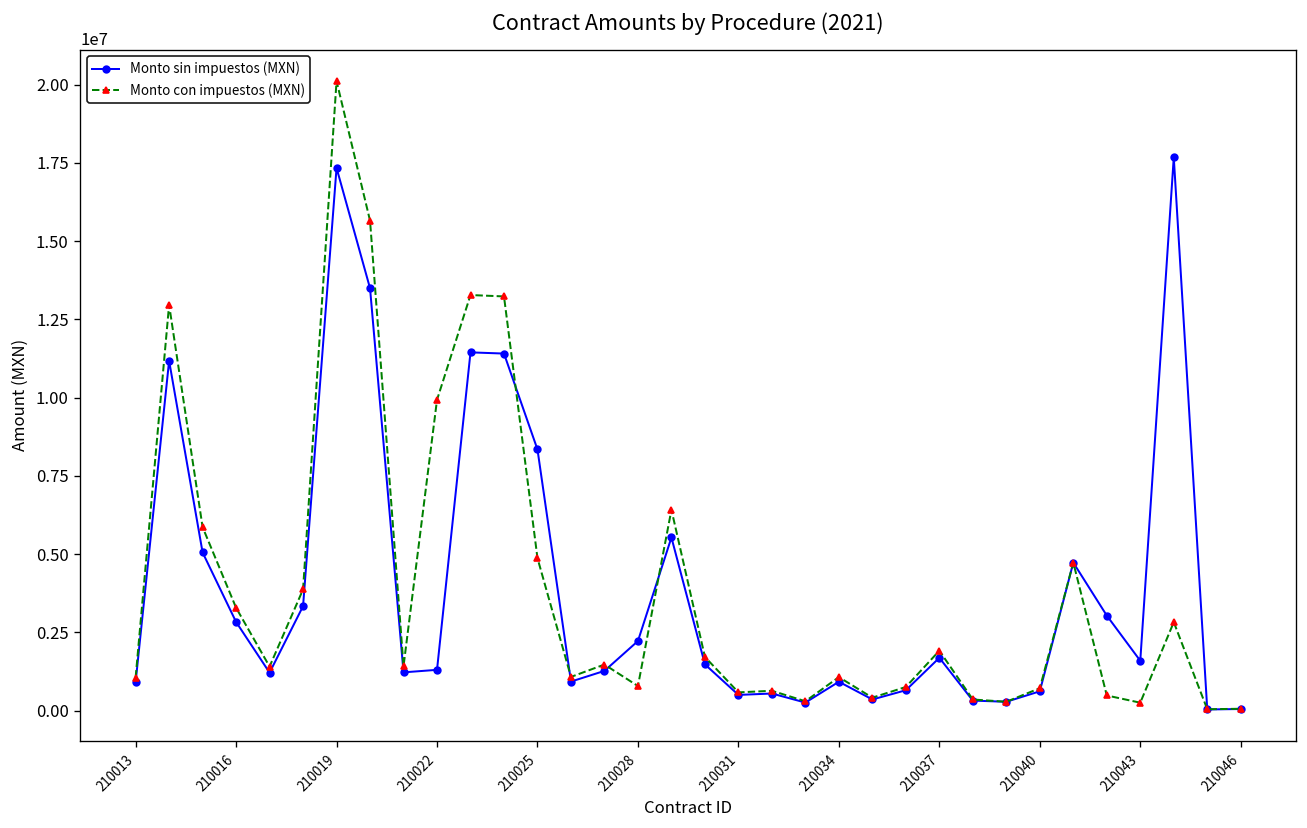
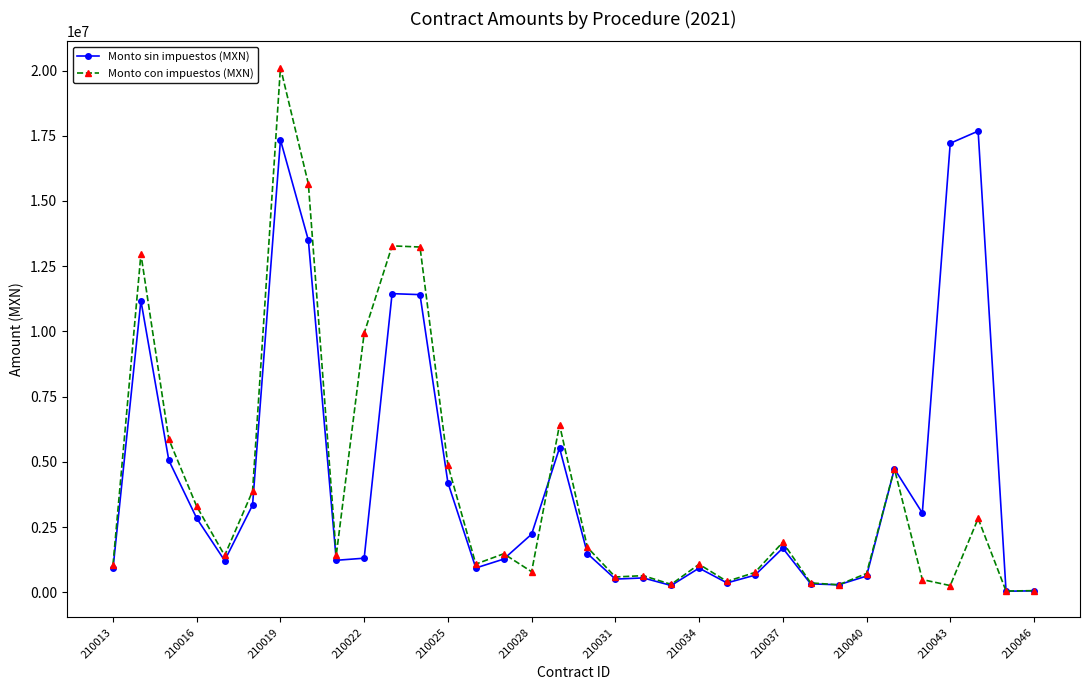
  {
    "Monto sin impuestos (MXN)": {
      "210013": 900000,
      "210016": 2800000,
      "210019": 17300000,
      "210022": 1300000,
-     "210025": 8300000,
+     "210025": 4200000,
      "210028": 2200000,
      "210034": 900000,
      "210037": 1700000,
      "210040": 600000,
-     "210043": 1600000
+     "210043": 17200000
    },
    "Monto con impuestos (MXN)": {
      "210013": 1100000,
      "210016": 3300000,
      "210019": 20100000,
      "210022": 9900000,
      "210025": 4900000,
      "210028": 800000,
      "210034": 1100000,
      "210037": 1900000,
      "210040": 700000,
      "210043": 300000
    }
  }
